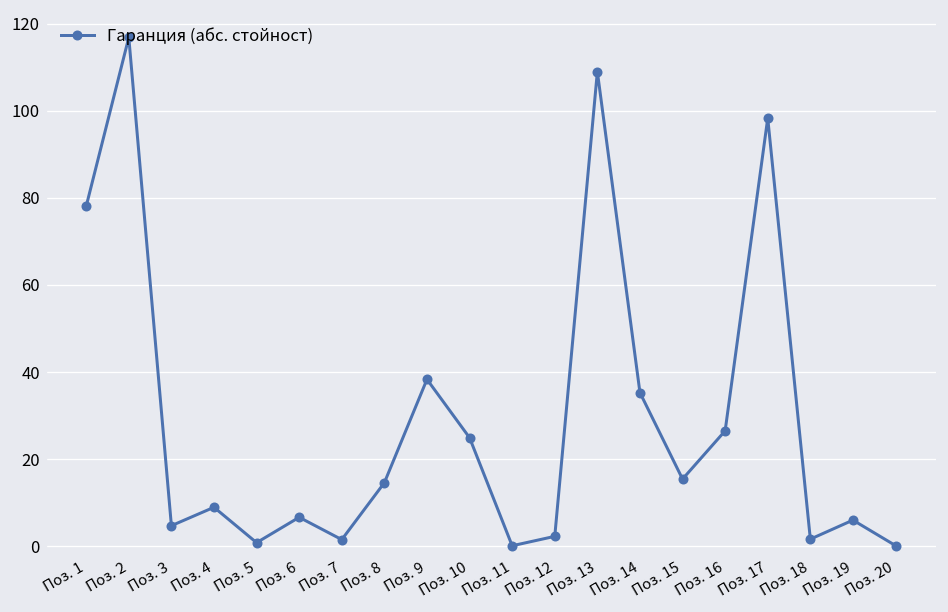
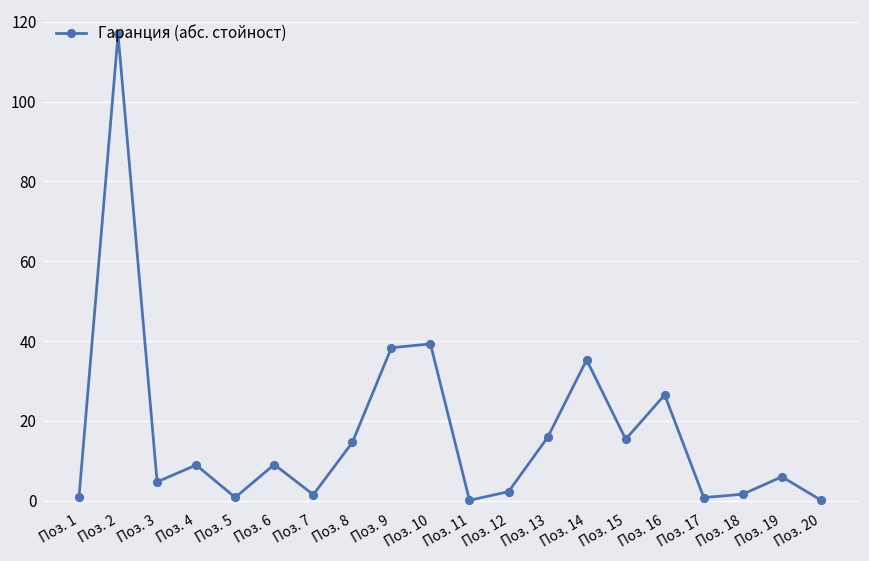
  {
-   "Поз. 1": 78,
+   "Поз. 1": 1,
    "Поз. 2": 117,
    "Поз. 3": 5,
    "Поз. 4": 9,
    "Поз. 5": 1,
-   "Поз. 6": 7,
+   "Поз. 6": 9,
    "Поз. 7": 2,
    "Поз. 8": 15,
    "Поз. 9": 38,
-   "Поз. 10": 25,
+   "Поз. 10": 39,
    "Поз. 11": 0,
    "Поз. 12": 2,
-   "Поз. 13": 109,
+   "Поз. 13": 16,
    "Поз. 14": 35,
    "Поз. 15": 15,
    "Поз. 16": 27,
-   "Поз. 17": 98,
+   "Поз. 17": 1,
    "Поз. 18": 2,
    "Поз. 19": 6,
    "Поз. 20": 0
  }
